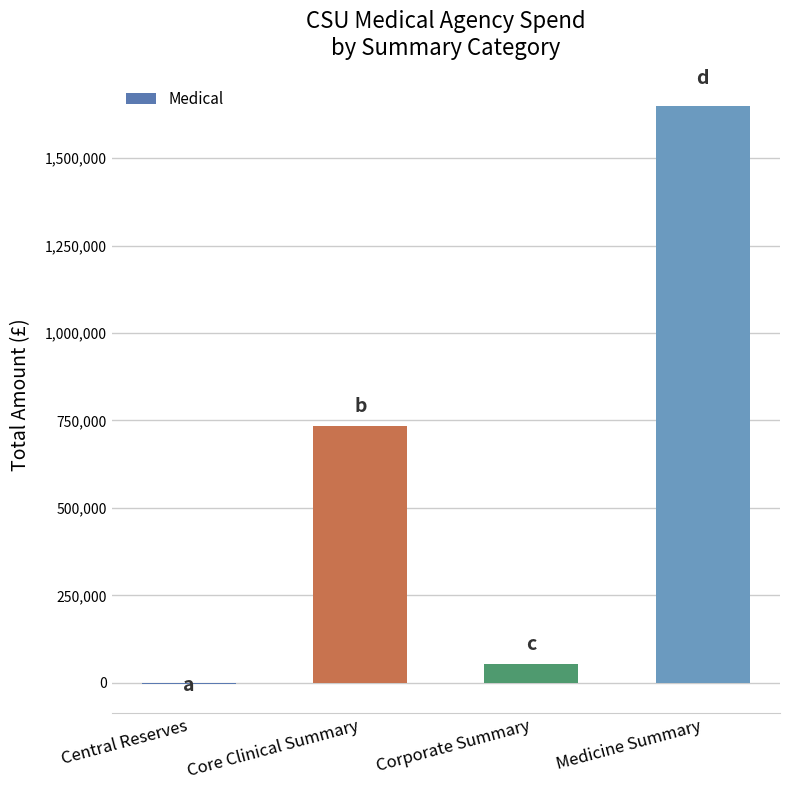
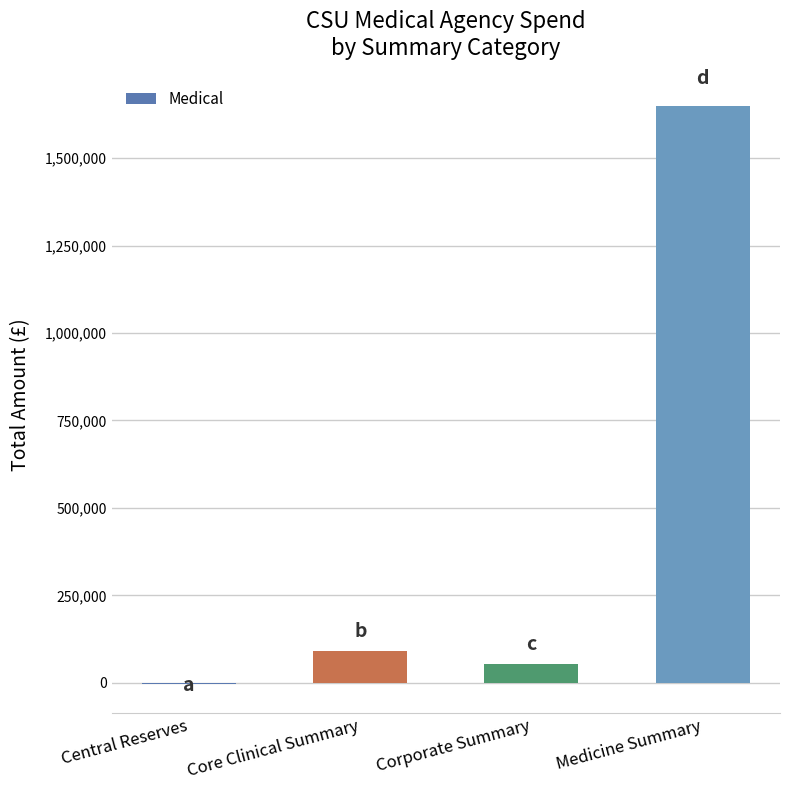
  {
-   "Core Clinical Summary": "730,000",
+   "Core Clinical Summary": "90,000",
    "Corporate Summary": "50,000",
    "Medicine Summary": "1,650,000"
  }
